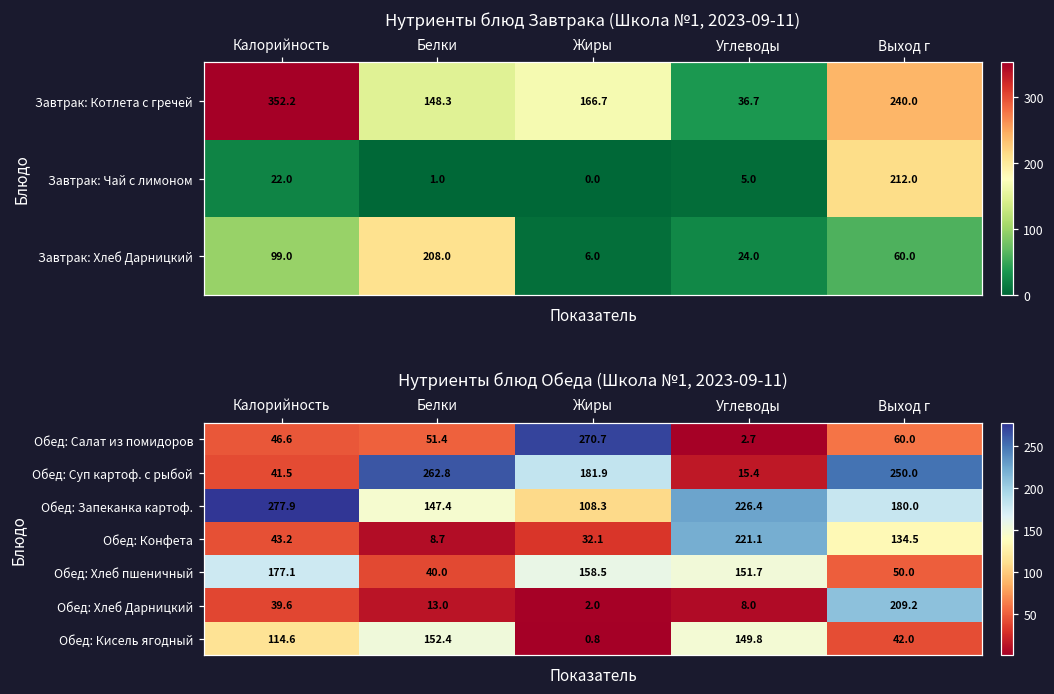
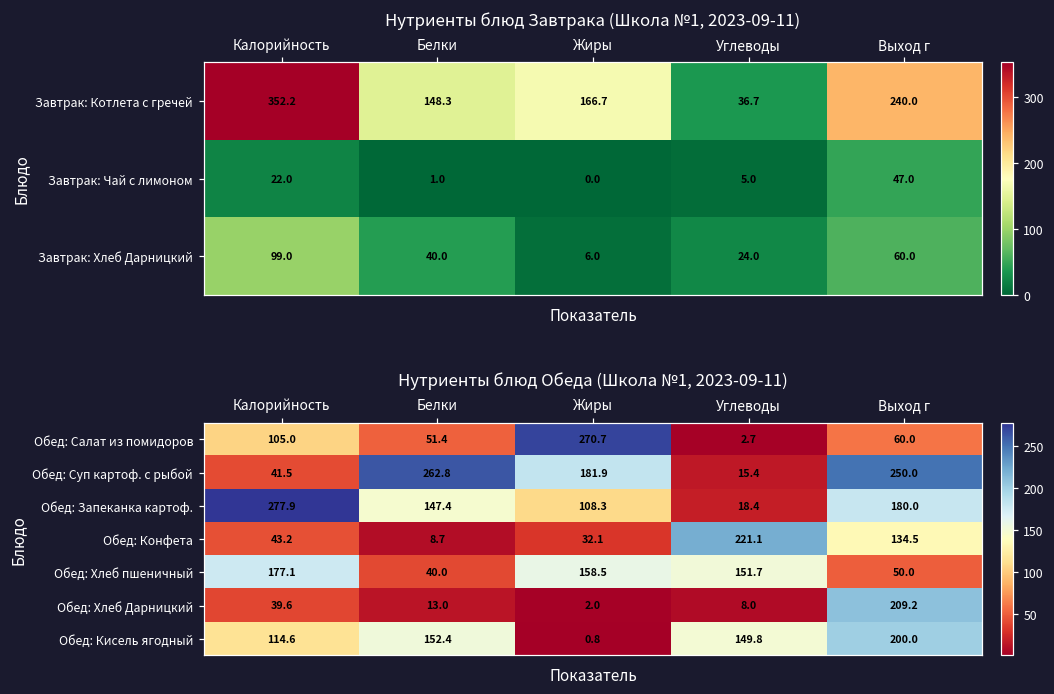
  {
    "Нутриенты блюд Завтрака (Школа №1, 2023-09-11)": {
      "Завтрак: Котлета с гречей": {
        "Калорийность": 352.2,
        "Белки": 148.3,
        "Жиры": 166.7,
        "Углеводы": 36.7,
        "Выход г": 240.0
      },
      "Завтрак: Чай с лимоном": {
        "Калорийность": 22.0,
        "Белки": 1.0,
        "Жиры": 0.0,
        "Углеводы": 5.0,
-       "Выход г": 212.0
+       "Выход г": 47.0
      },
      "Завтрак: Хлеб Дарницкий": {
        "Калорийность": 99.0,
-       "Белки": 208.0,
+       "Белки": 40.0,
        "Жиры": 6.0,
        "Углеводы": 24.0,
        "Выход г": 60.0
      }
    },
    "Нутриенты блюд Обеда (Школа №1, 2023-09-11)": {
      "Обед: Салат из помидоров": {
-       "Калорийность": 46.6,
+       "Калорийность": 105.0,
        "Белки": 51.4,
        "Жиры": 270.7,
        "Углеводы": 2.7,
        "Выход г": 60.0
      },
      "Обед: Суп картоф. с рыбой": {
        "Калорийность": 41.5,
        "Белки": 262.8,
        "Жиры": 181.9,
        "Углеводы": 15.4,
        "Выход г": 250.0
      },
      "Обед: Запеканка картоф.": {
        "Калорийность": 277.9,
        "Белки": 147.4,
        "Жиры": 108.3,
-       "Углеводы": 226.4,
+       "Углеводы": 18.4,
        "Выход г": 180.0
      },
      "Обед: Конфета": {
        "Калорийность": 43.2,
        "Белки": 8.7,
        "Жиры": 32.1,
        "Углеводы": 221.1,
        "Выход г": 134.5
      },
      "Обед: Хлеб пшеничный": {
        "Калорийность": 177.1,
        "Белки": 40.0,
        "Жиры": 158.5,
        "Углеводы": 151.7,
        "Выход г": 50.0
      },
      "Обед: Хлеб Дарницкий": {
        "Калорийность": 39.6,
        "Белки": 13.0,
        "Жиры": 2.0,
        "Углеводы": 8.0,
        "Выход г": 209.2
      },
      "Обед: Кисель ягодный": {
        "Калорийность": 114.6,
        "Белки": 152.4,
        "Жиры": 0.8,
        "Углеводы": 149.8,
-       "Выход г": 42.0
+       "Выход г": 200.0
      }
    }
  }
